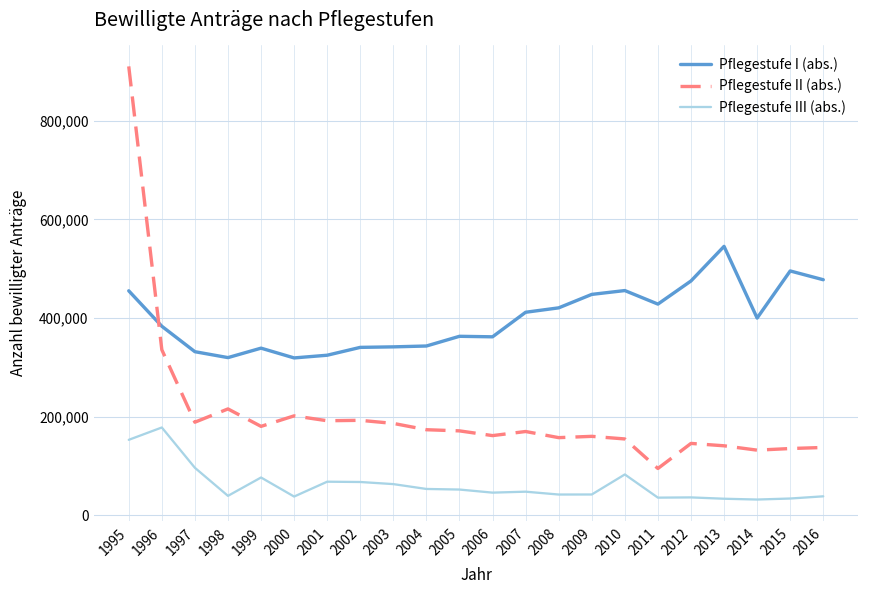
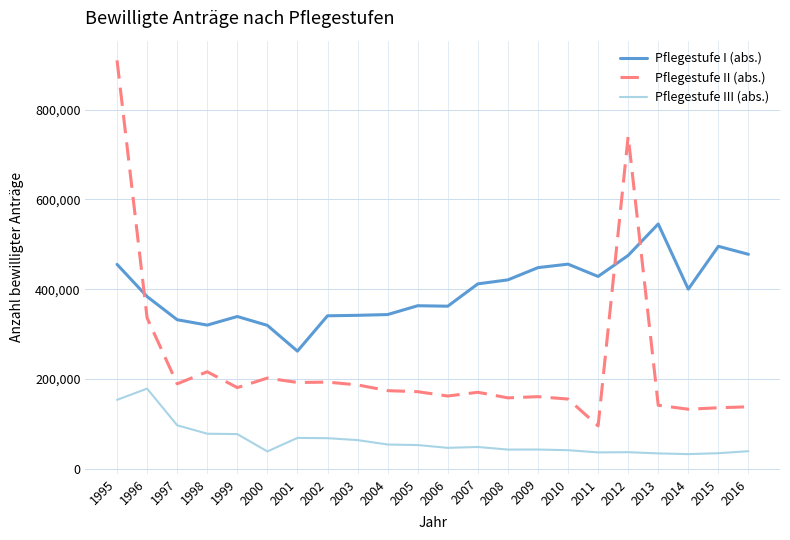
  {
    "Pflegestufe I (abs.)": {
      "1995": "460,000",
      "1996": "380,000",
      "1997": "330,000",
      "1998": "320,000",
      "1999": "340,000",
      "2000": "320,000",
-     "2001": "320,000",
+     "2001": "260,000",
      "2002": "340,000",
      "2003": "340,000",
      "2004": "340,000",
      "2005": "360,000",
      "2006": "360,000",
      "2007": "410,000",
      "2008": "420,000",
      "2009": "450,000",
      "2010": "460,000",
      "2011": "430,000",
      "2012": "480,000",
      "2013": "550,000",
      "2014": "400,000",
      "2015": "500,000",
      "2016": "480,000"
    },
    "Pflegestufe II (abs.)": {
      "1995": "910,000",
      "1996": "340,000",
      "1997": "190,000",
      "1998": "220,000",
      "1999": "180,000",
      "2000": "200,000",
      "2001": "190,000",
      "2002": "190,000",
      "2003": "190,000",
      "2004": "170,000",
      "2005": "170,000",
      "2006": "160,000",
      "2007": "170,000",
      "2008": "160,000",
      "2009": "160,000",
      "2010": "160,000",
      "2011": "100,000",
-     "2012": "150,000",
+     "2012": "740,000",
      "2013": "140,000",
      "2014": "130,000",
      "2015": "140,000",
      "2016": "140,000"
    },
    "Pflegestufe III (abs.)": {
      "1995": "150,000",
      "1996": "180,000",
      "1997": "100,000",
-     "1998": "40,000",
+     "1998": "80,000",
      "1999": "80,000",
      "2000": "40,000",
      "2001": "70,000",
      "2002": "70,000",
      "2003": "60,000",
      "2004": "50,000",
      "2005": "50,000",
      "2006": "50,000",
      "2007": "50,000",
      "2008": "40,000",
      "2009": "40,000",
-     "2010": "80,000",
+     "2010": "40,000",
      "2011": "40,000",
      "2012": "40,000",
      "2013": "30,000",
      "2014": "30,000",
      "2015": "30,000",
      "2016": "40,000"
    }
  }
